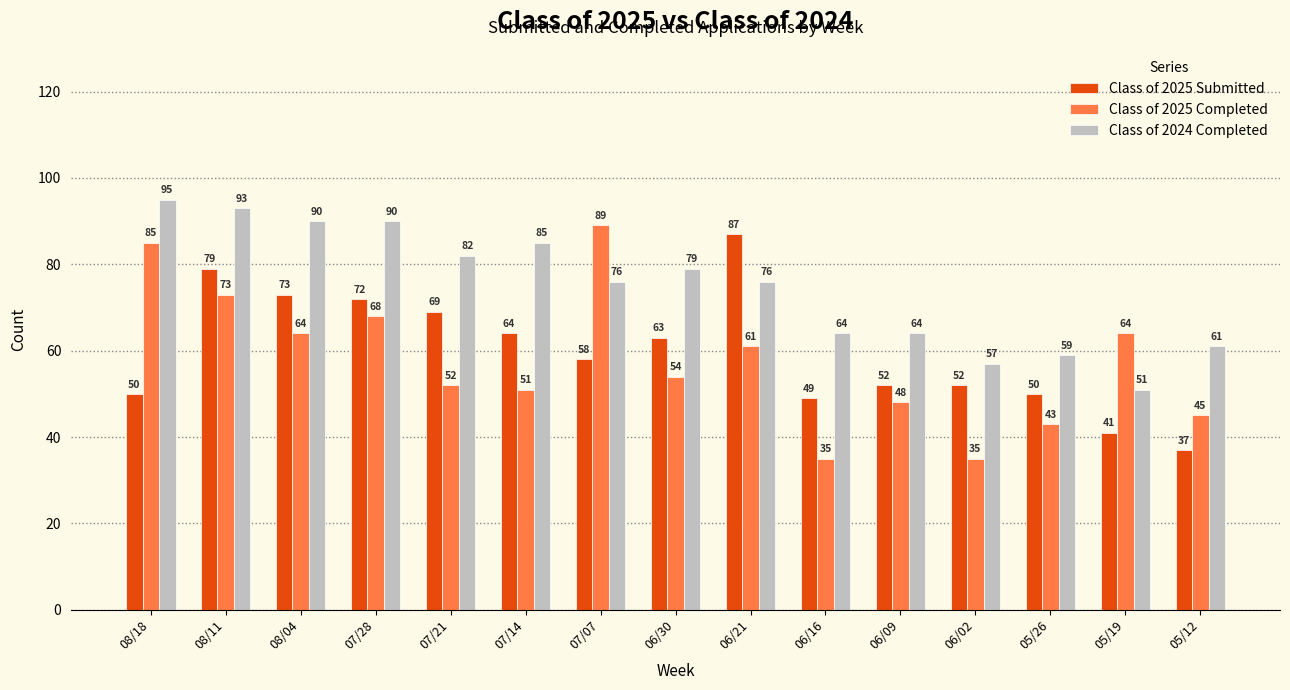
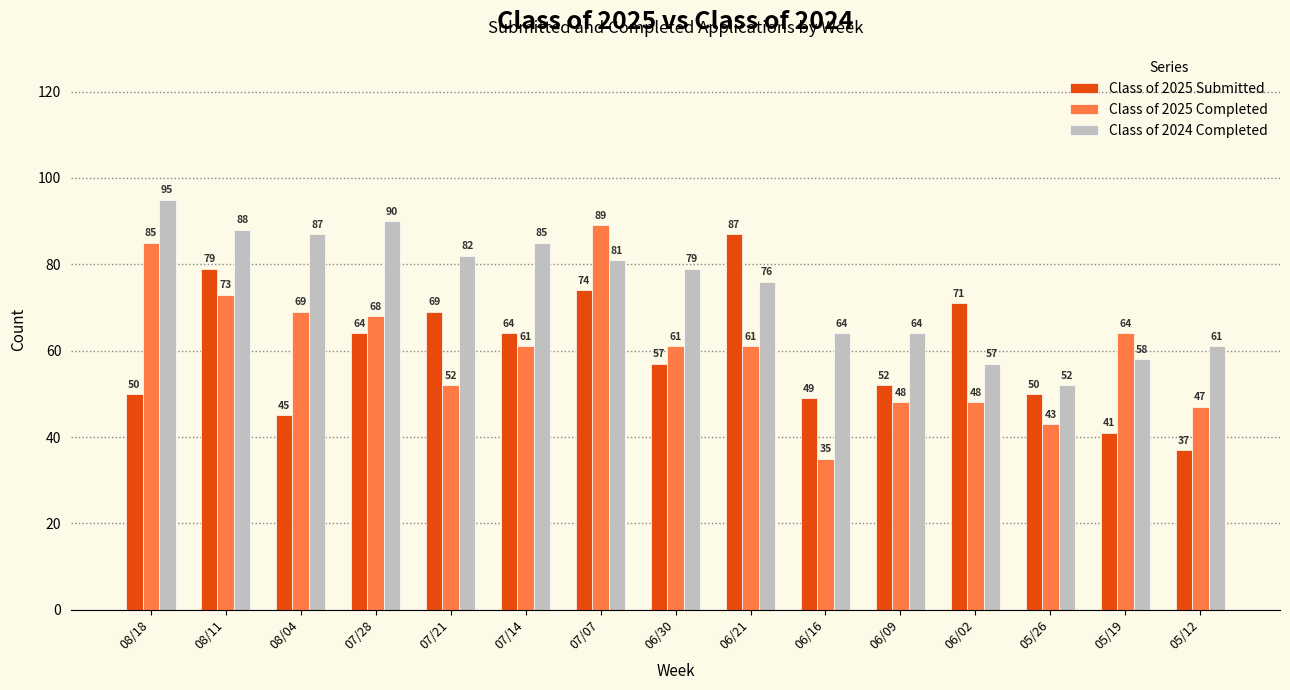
  {
    "Class of 2025 Submitted": {
      "08/18": 50,
      "08/11": 79,
-     "08/04": 73,
-     "07/28": 72,
+     "08/04": 45,
+     "07/28": 64,
      "07/21": 69,
      "07/14": 64,
-     "07/07": 58,
-     "06/30": 63,
+     "07/07": 74,
+     "06/30": 57,
      "06/21": 87,
      "06/16": 49,
      "06/09": 52,
-     "06/02": 52,
+     "06/02": 71,
      "05/26": 50,
      "05/19": 41,
      "05/12": 37
    },
    "Class of 2025 Completed": {
      "08/18": 85,
      "08/11": 73,
-     "08/04": 64,
+     "08/04": 69,
      "07/28": 68,
      "07/21": 52,
-     "07/14": 51,
+     "07/14": 61,
      "07/07": 89,
-     "06/30": 54,
+     "06/30": 61,
      "06/21": 61,
      "06/16": 35,
      "06/09": 48,
-     "06/02": 35,
+     "06/02": 48,
      "05/26": 43,
      "05/19": 64,
-     "05/12": 45
+     "05/12": 47
    },
    "Class of 2024 Completed": {
      "08/18": 95,
-     "08/11": 93,
-     "08/04": 90,
+     "08/11": 88,
+     "08/04": 87,
      "07/28": 90,
      "07/21": 82,
      "07/14": 85,
-     "07/07": 76,
+     "07/07": 81,
      "06/30": 79,
      "06/21": 76,
      "06/16": 64,
      "06/09": 64,
      "06/02": 57,
-     "05/26": 59,
-     "05/19": 51,
+     "05/26": 52,
+     "05/19": 58,
      "05/12": 61
    }
  }
